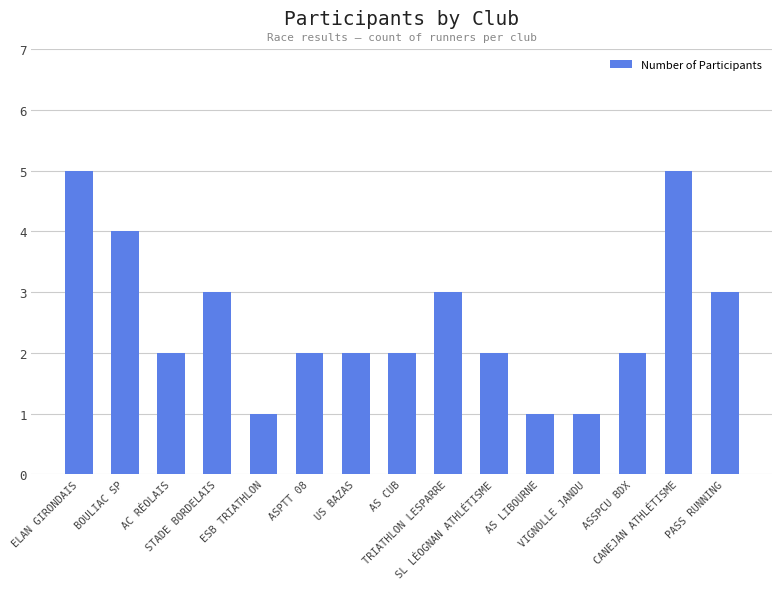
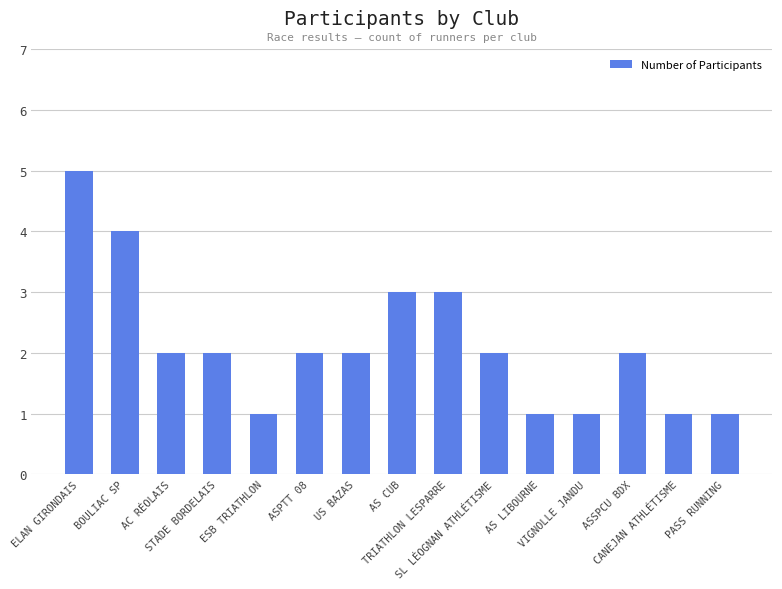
  {
    "ELAN GIRONDAIS": 5,
    "BOULIAC SP": 4,
    "AC RÉOLAIS": 2,
-   "STADE BORDELAIS": 3,
+   "STADE BORDELAIS": 2,
    "ESB TRIATHLON": 1,
    "ASPTT 08": 2,
    "US BAZAS": 2,
-   "AS CUB": 2,
+   "AS CUB": 3,
    "TRIATHLON LESPARRE": 3,
    "SL LÉOGNAN ATHLÉTISME": 2,
    "AS LIBOURNE": 1,
    "VIGNOLLE JANDU": 1,
    "ASSPCU BDX": 2,
-   "CANEJAN ATHLÉTISME": 5,
-   "PASS RUNNING": 3
+   "CANEJAN ATHLÉTISME": 1,
+   "PASS RUNNING": 1
  }
